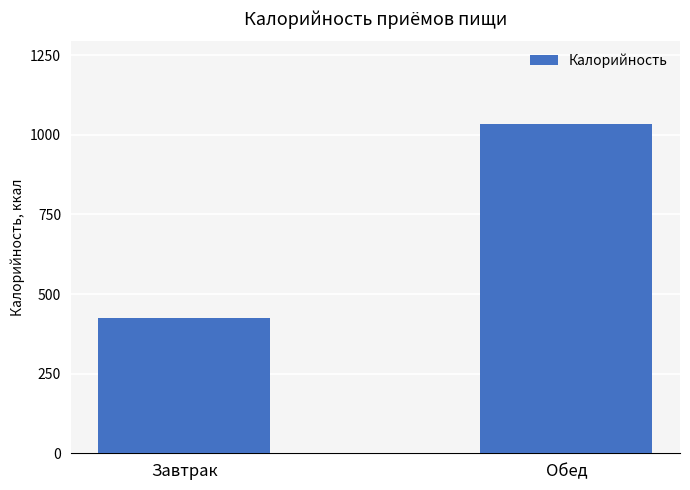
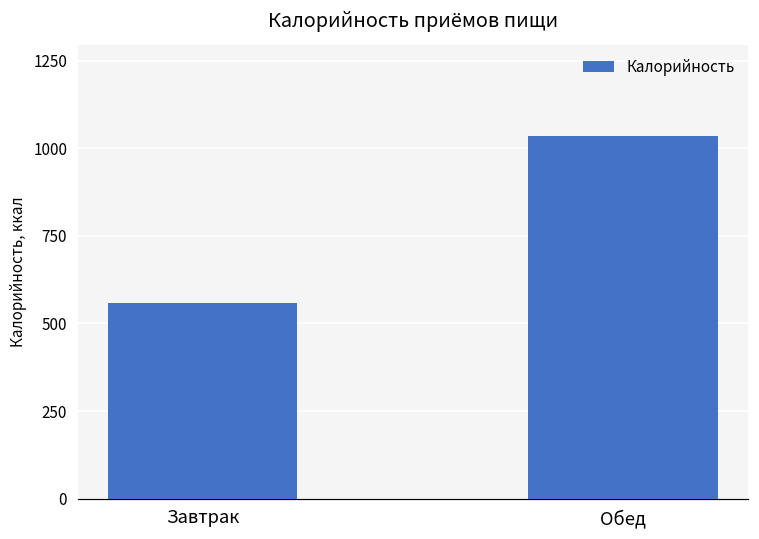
  {
-   "Завтрак": 420,
+   "Завтрак": 560,
    "Обед": 1040
  }
